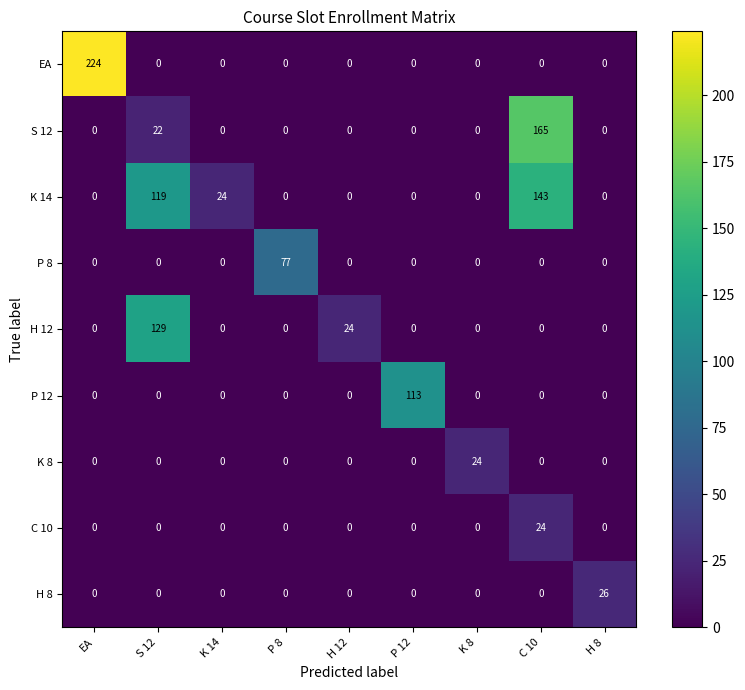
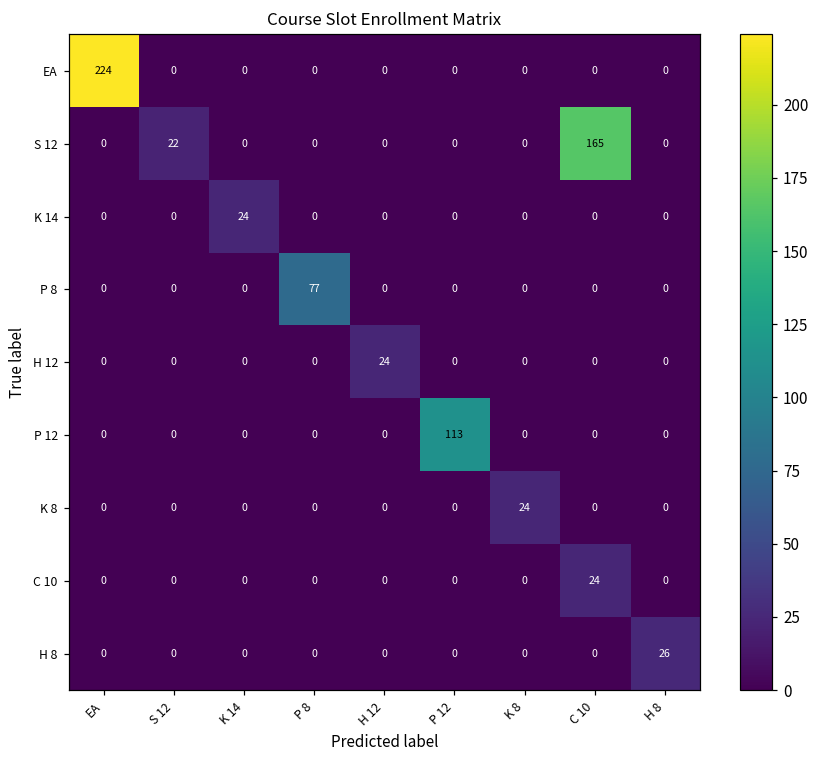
  {
    "EA": {
      "EA": 224,
      "S 12": 0,
      "K 14": 0,
      "P 8": 0,
      "H 12": 0,
      "P 12": 0,
      "K 8": 0,
      "C 10": 0,
      "H 8": 0
    },
    "S 12": {
      "EA": 0,
      "S 12": 22,
      "K 14": 0,
      "P 8": 0,
      "H 12": 0,
      "P 12": 0,
      "K 8": 0,
      "C 10": 165,
      "H 8": 0
    },
    "K 14": {
      "EA": 0,
-     "S 12": 119,
+     "S 12": 0,
      "K 14": 24,
      "P 8": 0,
      "H 12": 0,
      "P 12": 0,
      "K 8": 0,
-     "C 10": 143,
+     "C 10": 0,
      "H 8": 0
    },
    "P 8": {
      "EA": 0,
      "S 12": 0,
      "K 14": 0,
      "P 8": 77,
      "H 12": 0,
      "P 12": 0,
      "K 8": 0,
      "C 10": 0,
      "H 8": 0
    },
    "H 12": {
      "EA": 0,
-     "S 12": 129,
+     "S 12": 0,
      "K 14": 0,
      "P 8": 0,
      "H 12": 24,
      "P 12": 0,
      "K 8": 0,
      "C 10": 0,
      "H 8": 0
    },
    "P 12": {
      "EA": 0,
      "S 12": 0,
      "K 14": 0,
      "P 8": 0,
      "H 12": 0,
      "P 12": 113,
      "K 8": 0,
      "C 10": 0,
      "H 8": 0
    },
    "K 8": {
      "EA": 0,
      "S 12": 0,
      "K 14": 0,
      "P 8": 0,
      "H 12": 0,
      "P 12": 0,
      "K 8": 24,
      "C 10": 0,
      "H 8": 0
    },
    "C 10": {
      "EA": 0,
      "S 12": 0,
      "K 14": 0,
      "P 8": 0,
      "H 12": 0,
      "P 12": 0,
      "K 8": 0,
      "C 10": 24,
      "H 8": 0
    },
    "H 8": {
      "EA": 0,
      "S 12": 0,
      "K 14": 0,
      "P 8": 0,
      "H 12": 0,
      "P 12": 0,
      "K 8": 0,
      "C 10": 0,
      "H 8": 26
    }
  }
